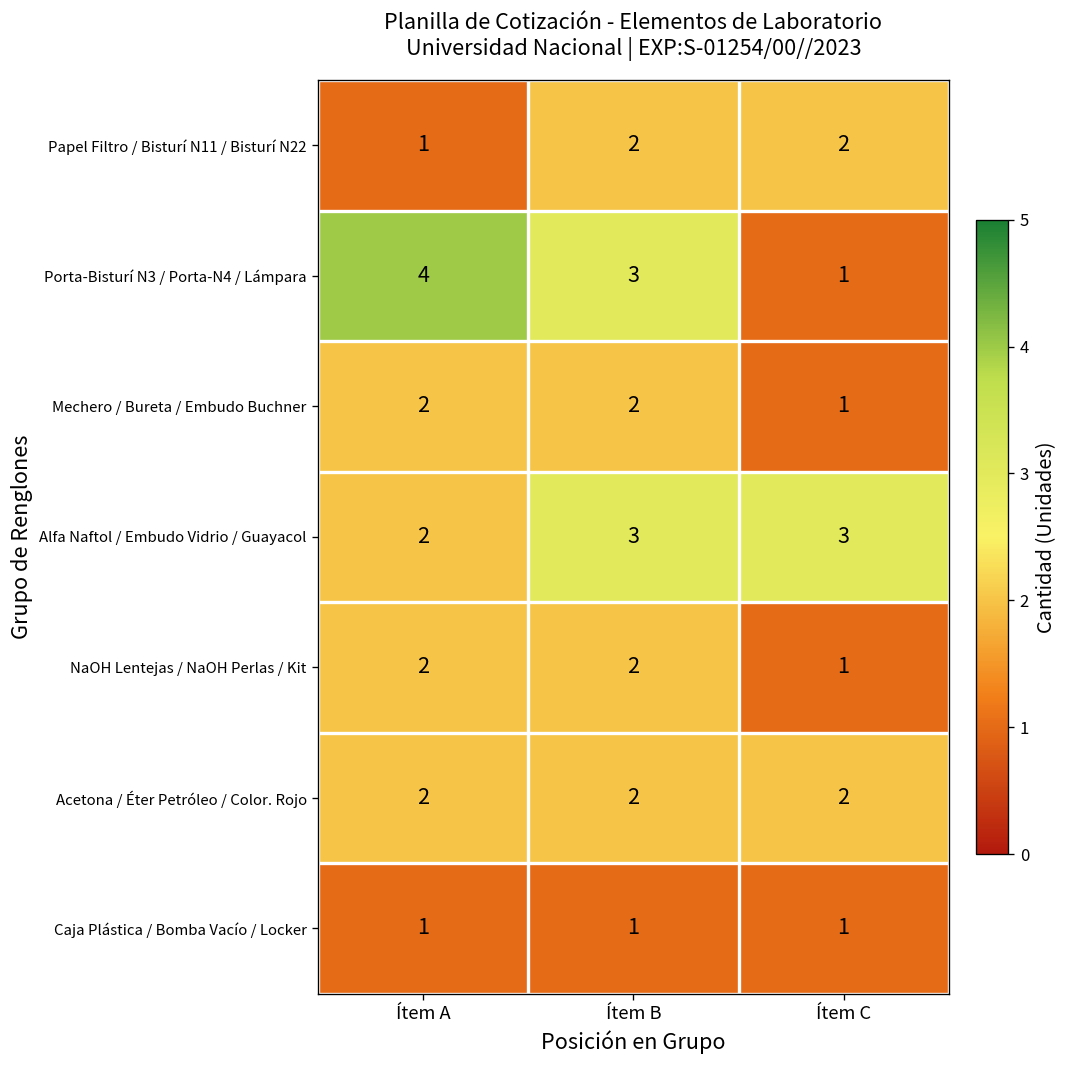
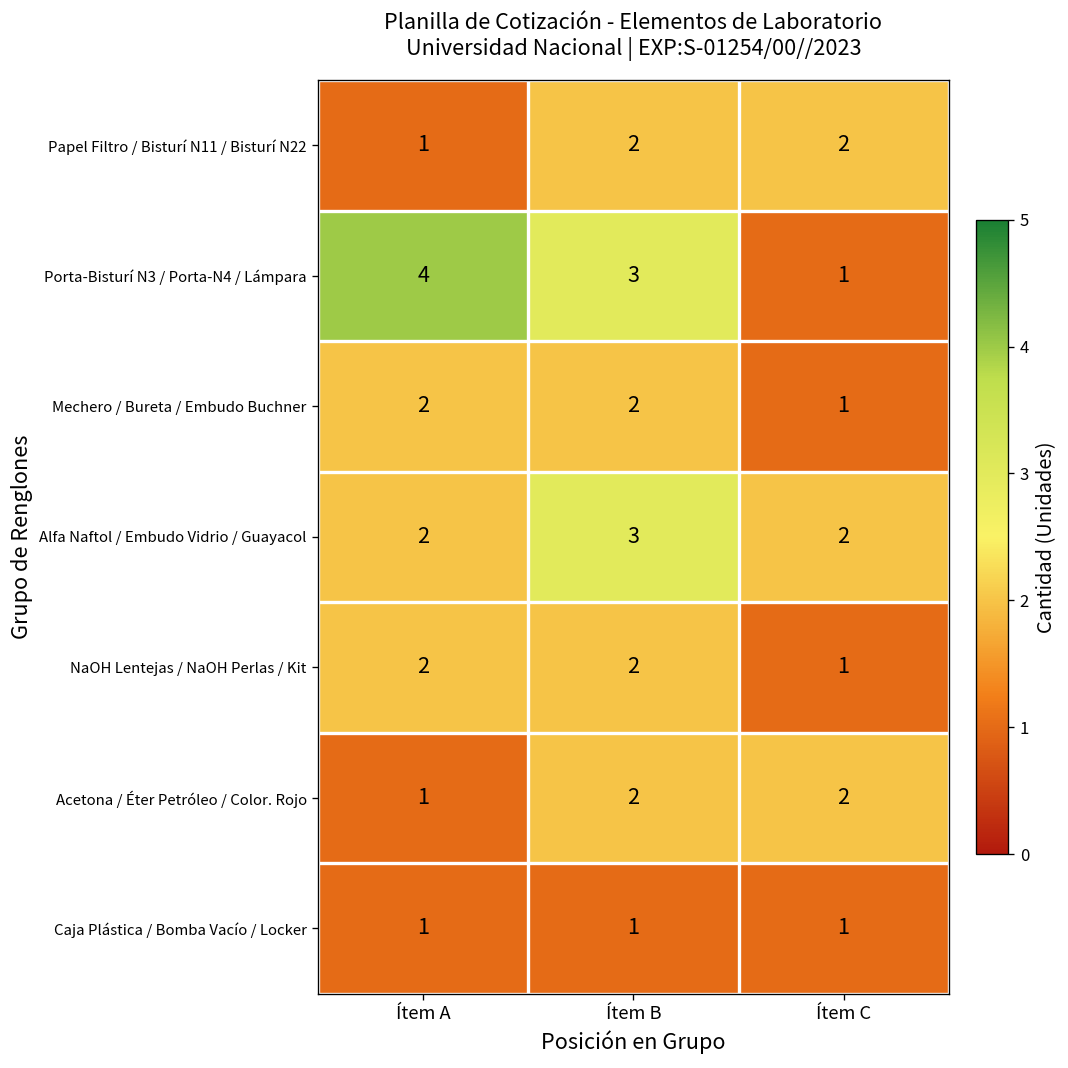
  {
    "Papel Filtro / Bisturí N11 / Bisturí N22": {
      "Ítem A": 1,
      "Ítem B": 2,
      "Ítem C": 2
    },
    "Porta-Bisturí N3 / Porta-N4 / Lámpara": {
      "Ítem A": 4,
      "Ítem B": 3,
      "Ítem C": 1
    },
    "Mechero / Bureta / Embudo Buchner": {
      "Ítem A": 2,
      "Ítem B": 2,
      "Ítem C": 1
    },
    "Alfa Naftol / Embudo Vidrio / Guayacol": {
      "Ítem A": 2,
      "Ítem B": 3,
-     "Ítem C": 3
+     "Ítem C": 2
    },
    "NaOH Lentejas / NaOH Perlas / Kit": {
      "Ítem A": 2,
      "Ítem B": 2,
      "Ítem C": 1
    },
    "Acetona / Éter Petróleo / Color. Rojo": {
-     "Ítem A": 2,
+     "Ítem A": 1,
      "Ítem B": 2,
      "Ítem C": 2
    },
    "Caja Plástica / Bomba Vacío / Locker": {
      "Ítem A": 1,
      "Ítem B": 1,
      "Ítem C": 1
    }
  }
